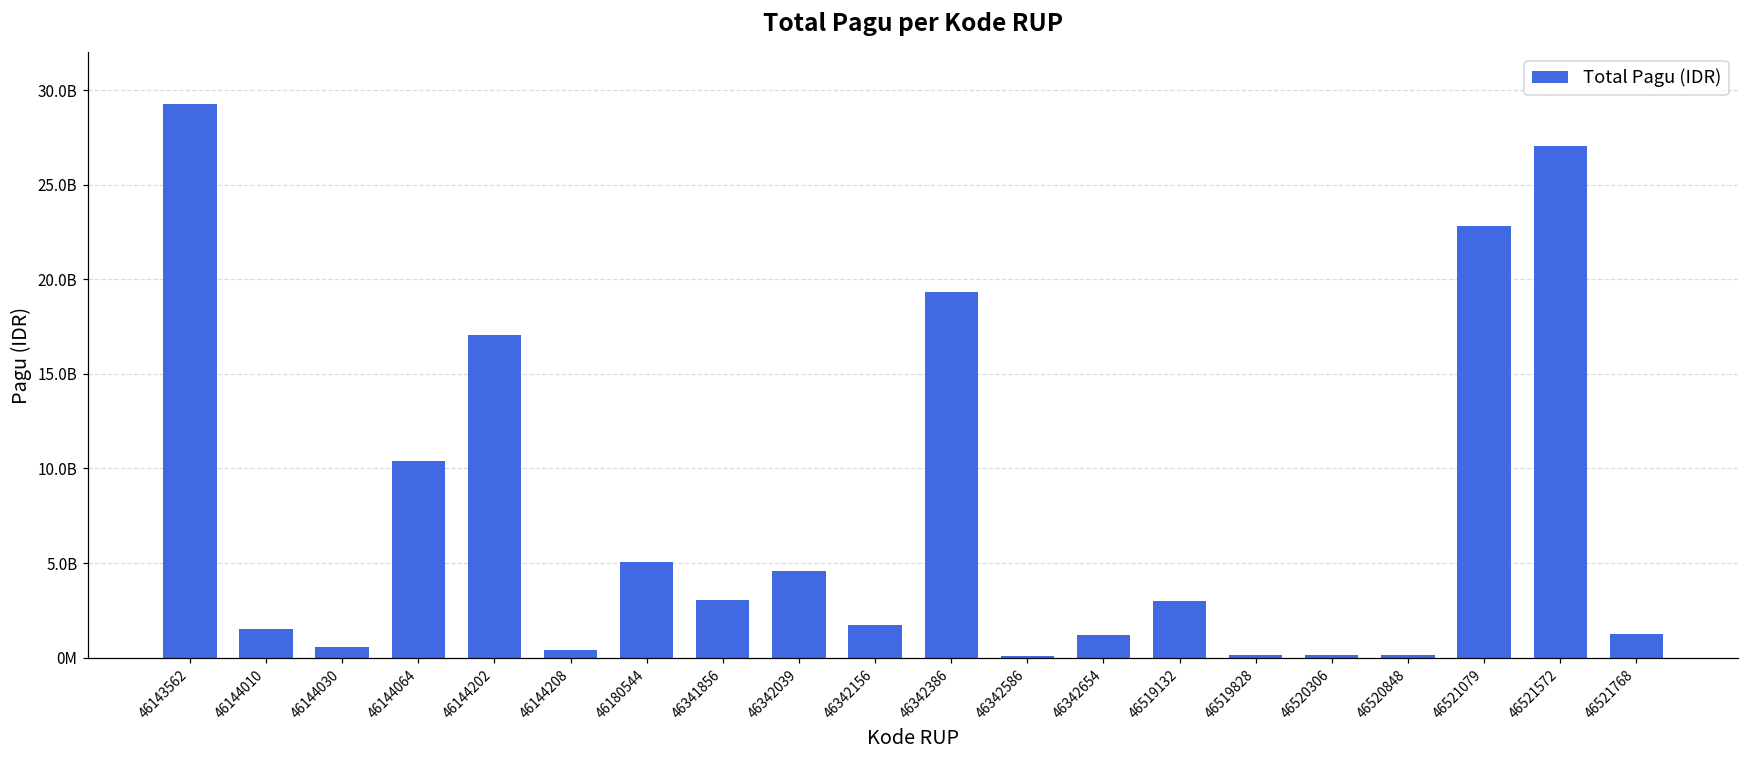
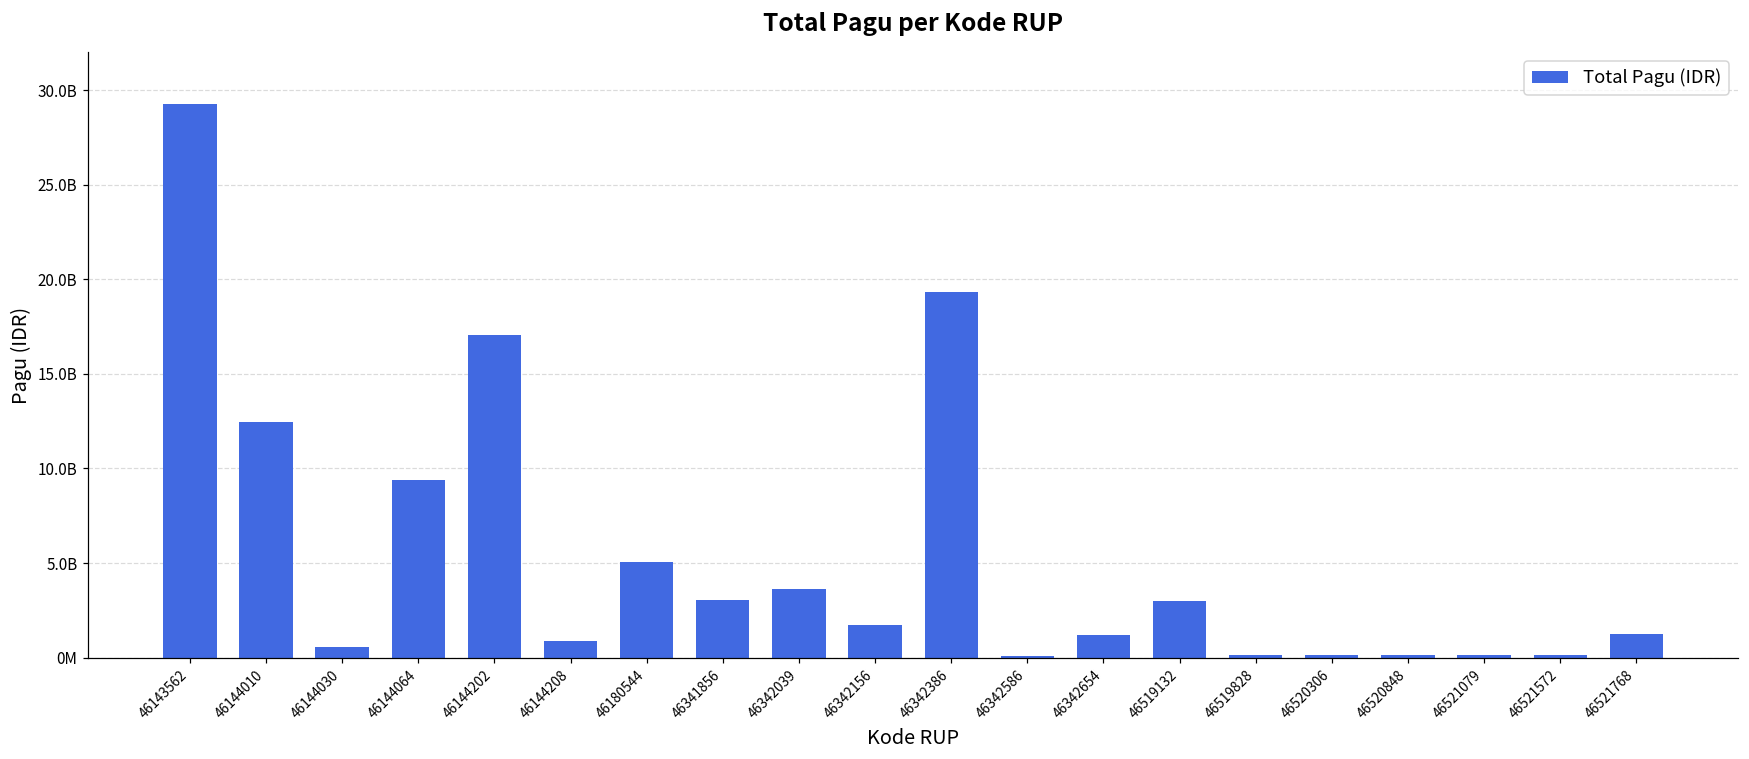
  {
    "46143562": 29200000000,
-   "46144010": 1500000000,
+   "46144010": 12400000000,
    "46144030": 500000000,
-   "46144064": 10400000000,
+   "46144064": 9400000000,
    "46144202": 17000000000,
-   "46144208": 400000000,
+   "46144208": 900000000,
    "46180544": 5100000000,
    "46341856": 3000000000,
-   "46342039": 4600000000,
+   "46342039": 3600000000,
    "46342156": 1700000000,
    "46342386": 19300000000,
    "46342654": 1200000000,
    "46519132": 3000000000,
    "46519828": 200000000,
    "46520306": 200000000,
    "46520848": 200000000,
-   "46521079": 22800000000,
-   "46521572": 27000000000,
+   "46521079": 200000000,
+   "46521572": 200000000,
    "46521768": 1300000000
  }
